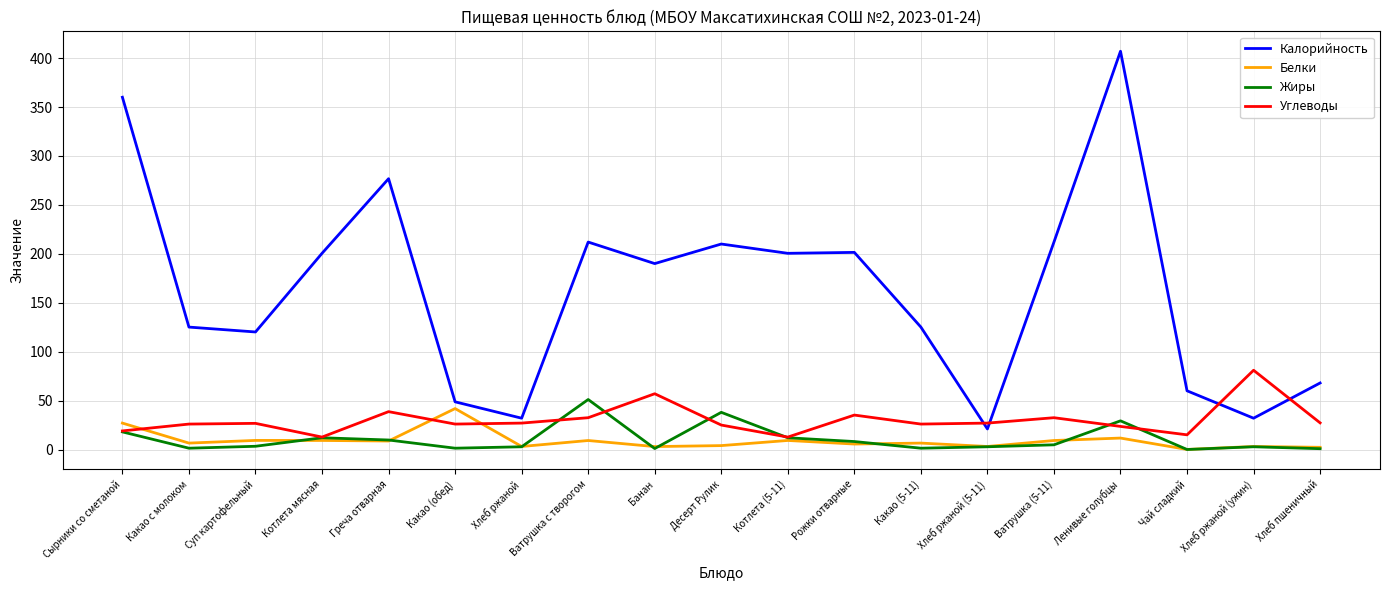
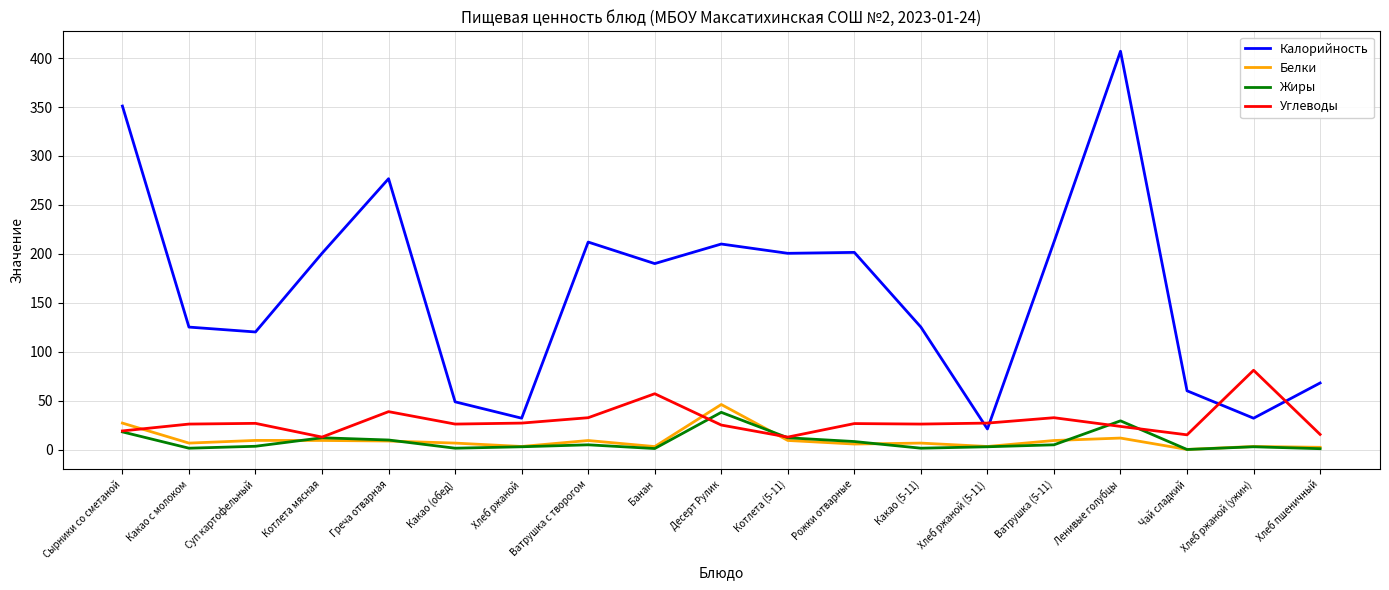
  {
    "Калорийность": {
-     "Сырники со сметаной": 360,
+     "Сырники со сметаной": 350,
      "Какао с молоком": 130,
      "Суп картофельный": 120,
      "Котлета мясная": 200,
      "Греча отварная": 280,
      "Какао (обед)": 50,
      "Хлеб ржаной": 30,
      "Ватрушка с творогом": 210,
      "Банан": 190,
      "Десерт Рулик": 210,
      "Котлета (5-11)": 200,
      "Рожки отварные": 200,
      "Какао (5-11)": 130,
      "Хлеб ржаной (5-11)": 20,
      "Ватрушка (5-11)": 210,
      "Ленивые голубцы": 410,
      "Чай сладкий": 60,
      "Хлеб ржаной (ужин)": 30,
      "Хлеб пшеничный": 70
    },
    "Белки": {
      "Сырники со сметаной": 30,
      "Какао с молоком": 10,
      "Суп картофельный": 10,
      "Котлета мясная": 10,
-     "Какао (обед)": 40,
+     "Какао (обед)": 10,
      "Ватрушка с творогом": 10,
-     "Десерт Рулик": 0,
+     "Десерт Рулик": 50,
      "Котлета (5-11)": 10,
      "Какао (5-11)": 10,
      "Ватрушка (5-11)": 10,
      "Ленивые голубцы": 10
    },
    "Жиры": {
      "Какао с молоком": 0,
      "Суп картофельный": 0,
      "Какао (обед)": 0,
-     "Ватрушка с творогом": 50,
+     "Ватрушка с творогом": 0,
      "Десерт Рулик": 40,
      "Какао (5-11)": 0,
      "Ватрушка (5-11)": 0,
      "Ленивые голубцы": 30
    },
    "Углеводы": {
      "Какао с молоком": 30,
      "Суп картофельный": 30,
      "Греча отварная": 40,
      "Какао (обед)": 30,
      "Хлеб ржаной": 30,
      "Ватрушка с творогом": 30,
      "Банан": 60,
      "Десерт Рулик": 30,
-     "Рожки отварные": 40,
+     "Рожки отварные": 30,
      "Какао (5-11)": 30,
      "Хлеб ржаной (5-11)": 30,
      "Ватрушка (5-11)": 30,
      "Ленивые голубцы": 20,
      "Чай сладкий": 20,
      "Хлеб ржаной (ужин)": 80,
-     "Хлеб пшеничный": 30
+     "Хлеб пшеничный": 20
    }
  }
